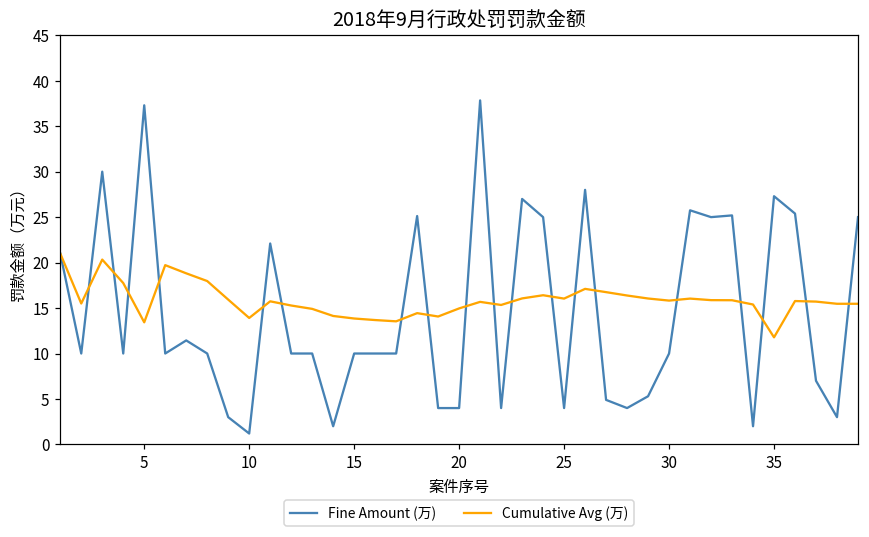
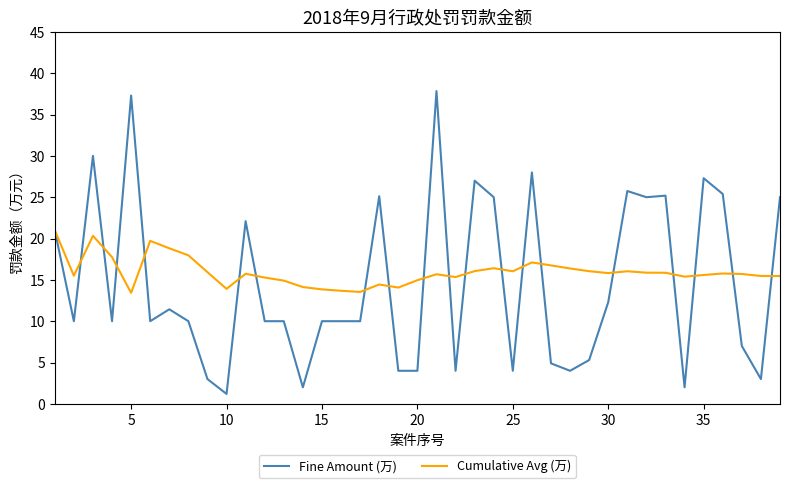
  {
    "Fine Amount (万)": {
      "5": 37,
      "10": 1,
      "15": 10,
      "20": 4,
      "25": 4,
-     "30": 10,
+     "30": 12,
      "35": 27
    },
    "Cumulative Avg (万)": {
      "5": 13,
      "10": 14,
      "15": 14,
      "20": 15,
      "25": 16,
      "30": 16,
-     "35": 12
+     "35": 16
    }
  }
